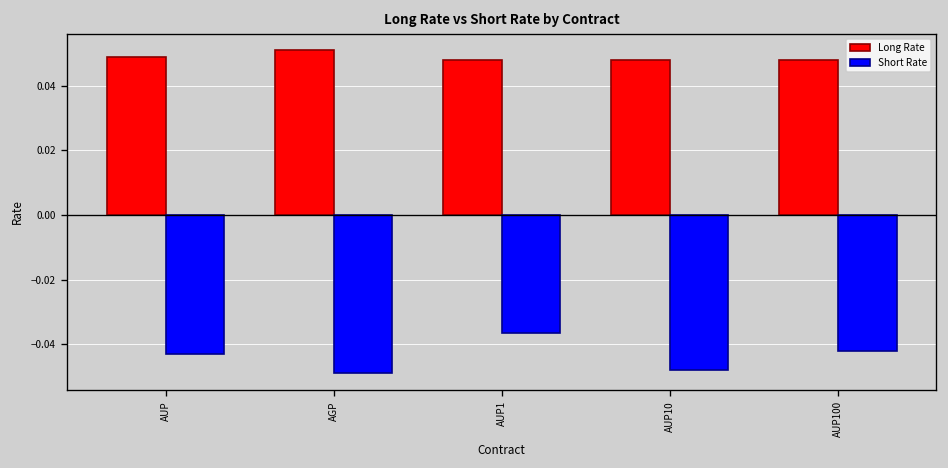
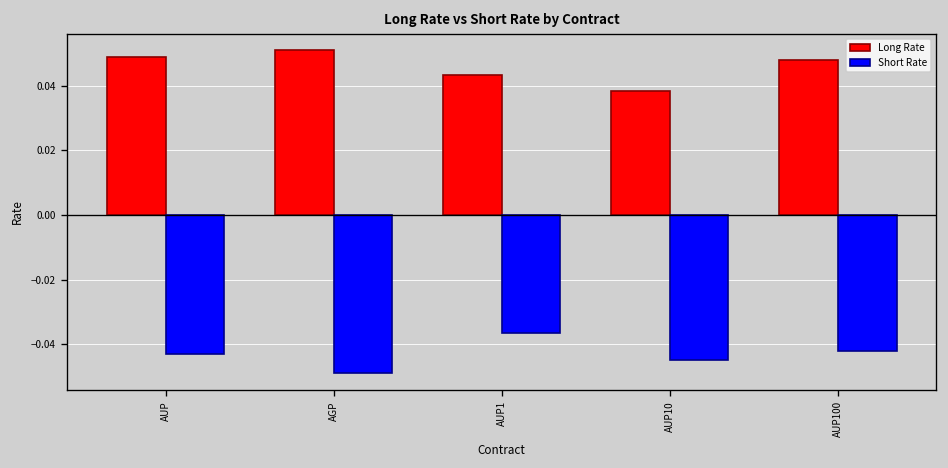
  {
    "Long Rate": {
      "AUP": 0.049,
      "AGP": 0.051,
-     "AUP1": 0.048,
-     "AUP10": 0.048,
+     "AUP1": 0.043,
+     "AUP10": 0.038,
      "AUP100": 0.048
    },
    "Short Rate": {
      "AUP": -0.043,
      "AGP": -0.049,
      "AUP1": -0.037,
-     "AUP10": -0.048,
+     "AUP10": -0.045,
      "AUP100": -0.042
    }
  }
